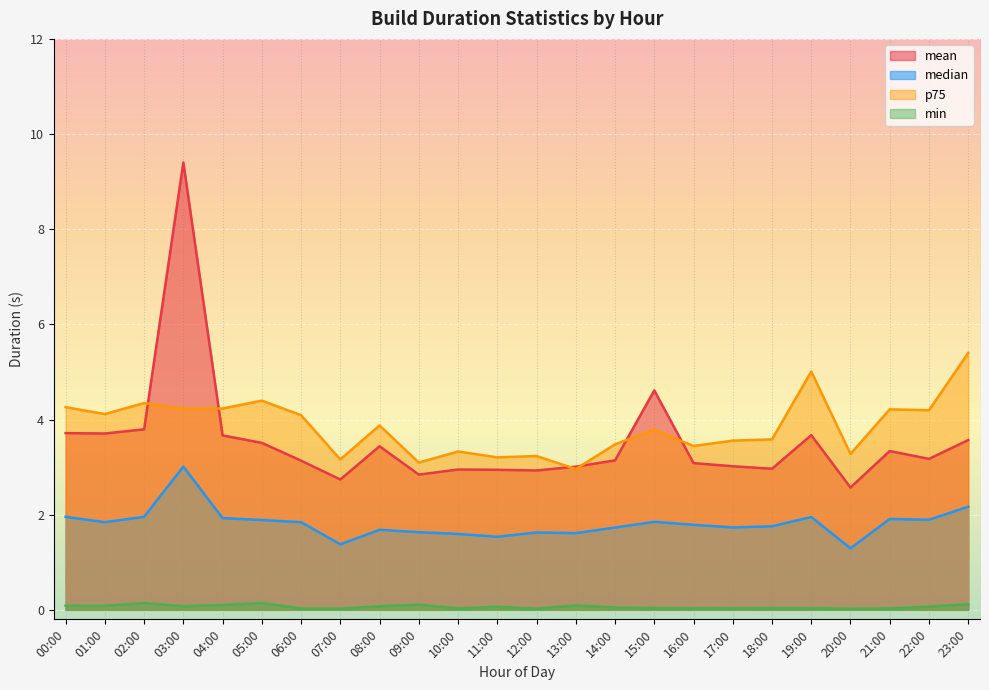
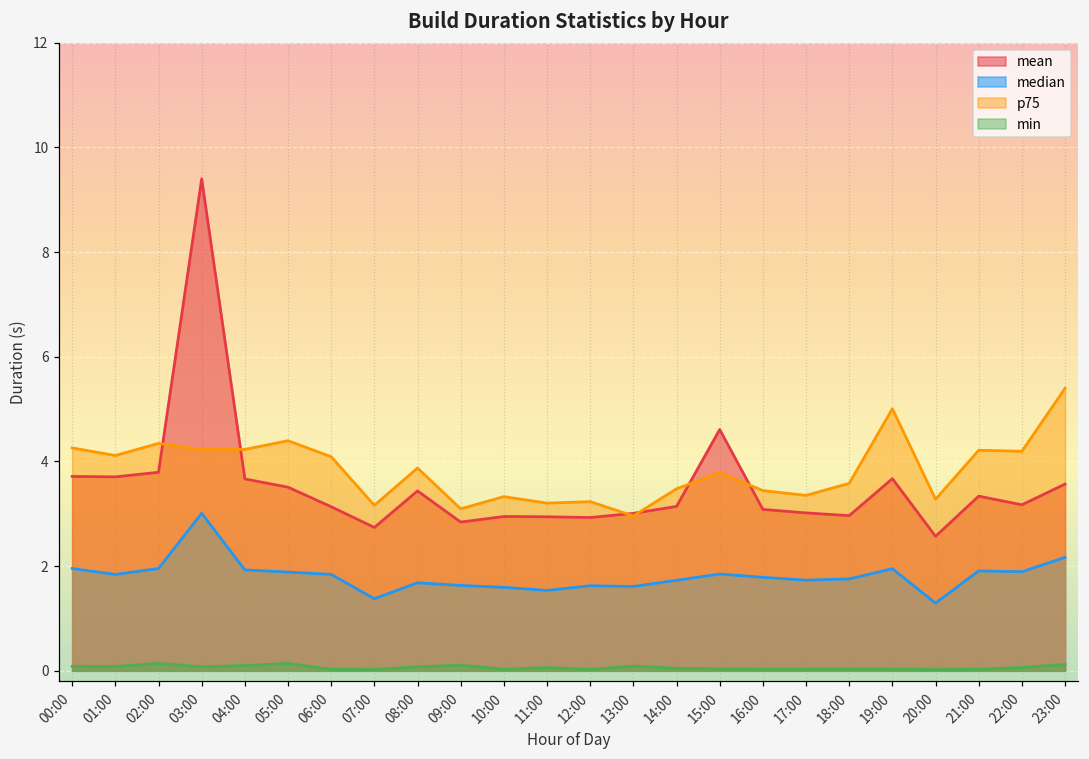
  {
    "mean": {
      "00:00": 3.7,
      "01:00": 3.7,
      "02:00": 3.8,
      "03:00": 9.4,
      "04:00": 3.7,
      "05:00": 3.5,
      "06:00": 3.1,
      "07:00": 2.7,
      "08:00": 3.4,
      "09:00": 2.8,
      "10:00": 2.9,
      "11:00": 2.9,
      "12:00": 2.9,
      "14:00": 3.1,
      "15:00": 4.6,
      "16:00": 3.1,
      "17:00": 3.0,
      "18:00": 3.0,
      "19:00": 3.7,
      "20:00": 2.6,
      "21:00": 3.3,
      "22:00": 3.2,
      "23:00": 3.6
    },
    "median": {
      "00:00": 2.0,
      "01:00": 1.8,
      "02:00": 2.0,
      "03:00": 3.0,
      "04:00": 1.9,
      "05:00": 1.9,
      "06:00": 1.8,
      "07:00": 1.4,
      "08:00": 1.7,
      "09:00": 1.6,
      "10:00": 1.6,
      "11:00": 1.5,
      "12:00": 1.6,
      "13:00": 1.6,
      "14:00": 1.7,
      "15:00": 1.8,
      "16:00": 1.8,
      "17:00": 1.7,
      "18:00": 1.8,
      "19:00": 2.0,
      "20:00": 1.3,
      "21:00": 1.9,
      "22:00": 1.9,
      "23:00": 2.2
    },
    "p75": {
      "00:00": 4.3,
      "01:00": 4.1,
      "02:00": 4.3,
      "03:00": 4.2,
      "04:00": 4.2,
      "05:00": 4.4,
      "06:00": 4.1,
      "07:00": 3.2,
      "08:00": 3.9,
      "09:00": 3.1,
      "10:00": 3.3,
      "11:00": 3.2,
      "12:00": 3.2,
      "14:00": 3.5,
      "15:00": 3.8,
      "16:00": 3.4,
-     "17:00": 3.6,
+     "17:00": 3.4,
      "18:00": 3.6,
      "19:00": 5.0,
      "20:00": 3.3,
      "21:00": 4.2,
      "22:00": 4.2,
      "23:00": 5.4
    },
    "min": {
      "00:00": 0.1,
      "01:00": 0.1,
      "02:00": 0.1,
      "03:00": 0.1,
      "04:00": 0.1,
      "05:00": 0.1,
      "06:00": 0.0,
      "07:00": 0.0,
      "08:00": 0.1,
      "09:00": 0.1,
      "10:00": 0.0,
      "11:00": 0.1,
      "12:00": 0.0,
      "13:00": 0.1,
      "14:00": 0.0,
      "15:00": 0.0,
      "16:00": 0.0,
      "17:00": 0.0,
      "18:00": 0.0,
      "19:00": 0.0,
      "20:00": 0.0,
      "21:00": 0.0,
      "22:00": 0.1,
      "23:00": 0.1
    }
  }
